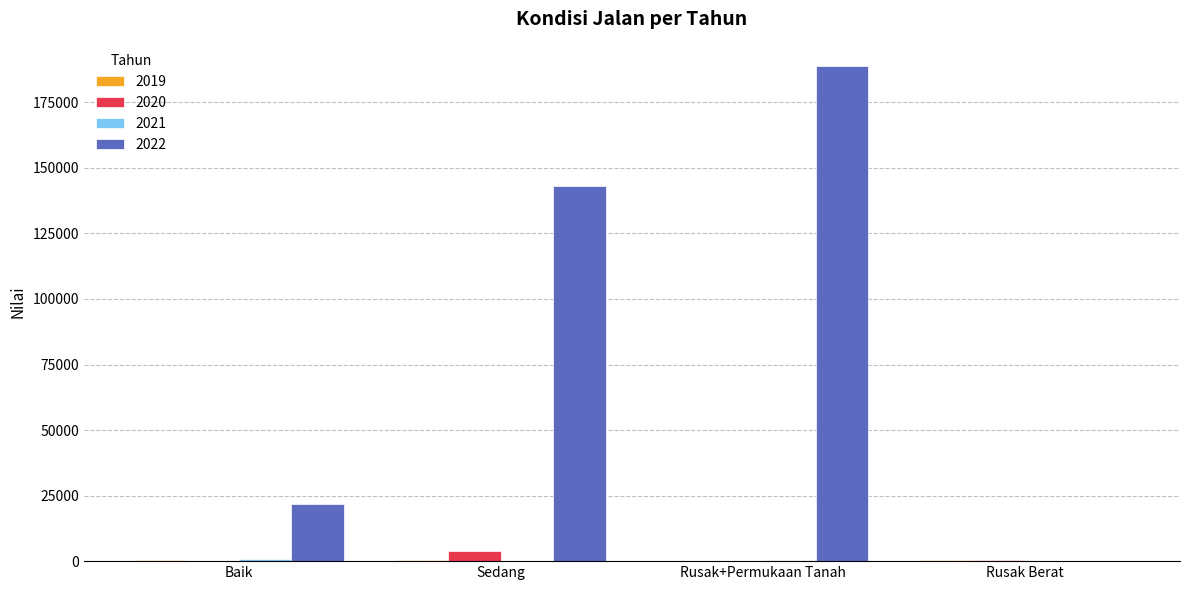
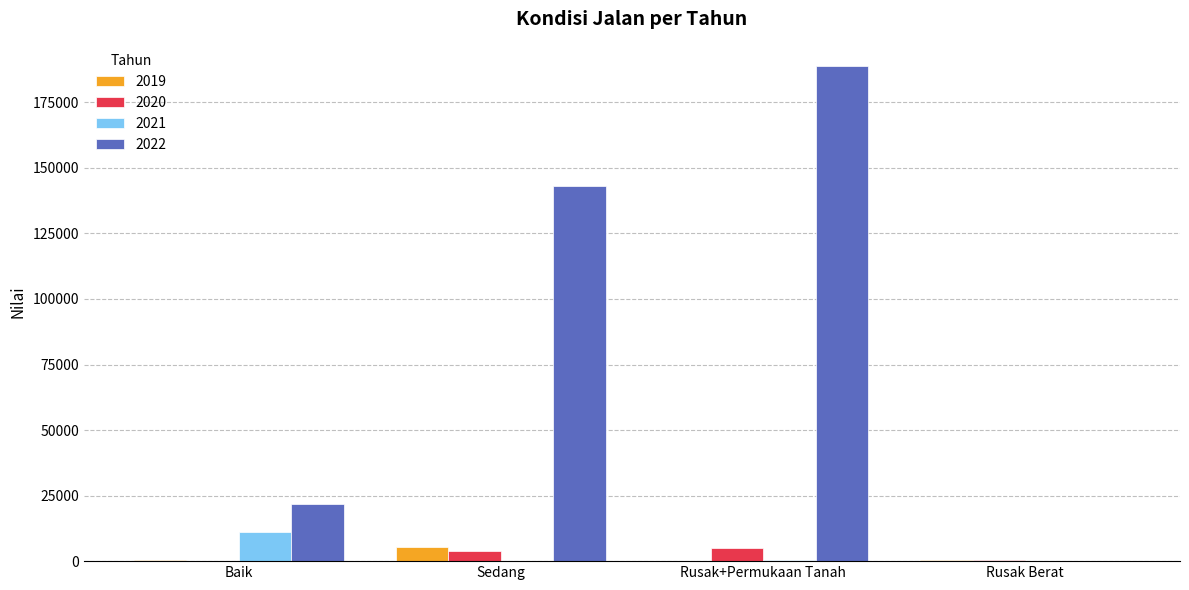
  {
    "2019": {
-     "Sedang": 0
+     "Sedang": 5000
    },
    "2020": {
      "Sedang": 4000,
-     "Rusak+Permukaan Tanah": 0
+     "Rusak+Permukaan Tanah": 5000
    },
    "2021": {
-     "Baik": 1000
+     "Baik": 11000
    },
    "2022": {
      "Baik": 22000,
      "Sedang": 143000,
      "Rusak+Permukaan Tanah": 189000
    }
  }
